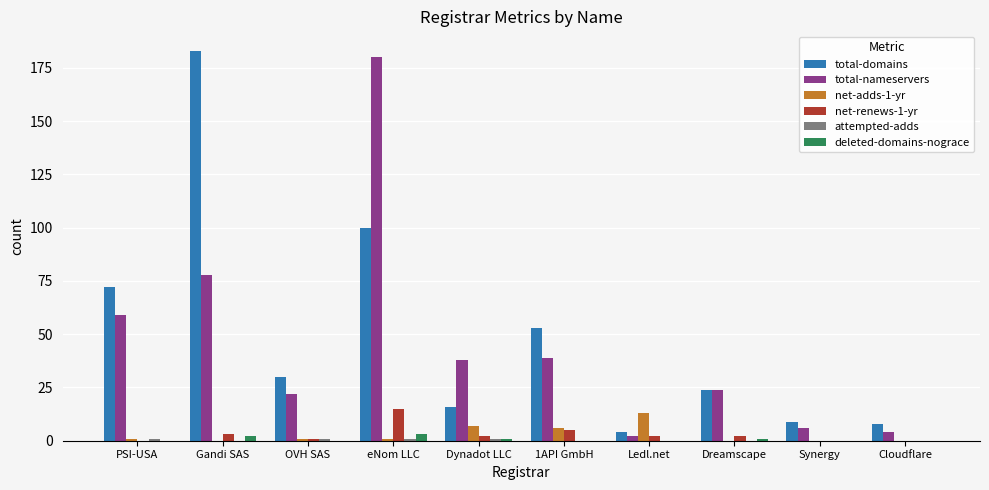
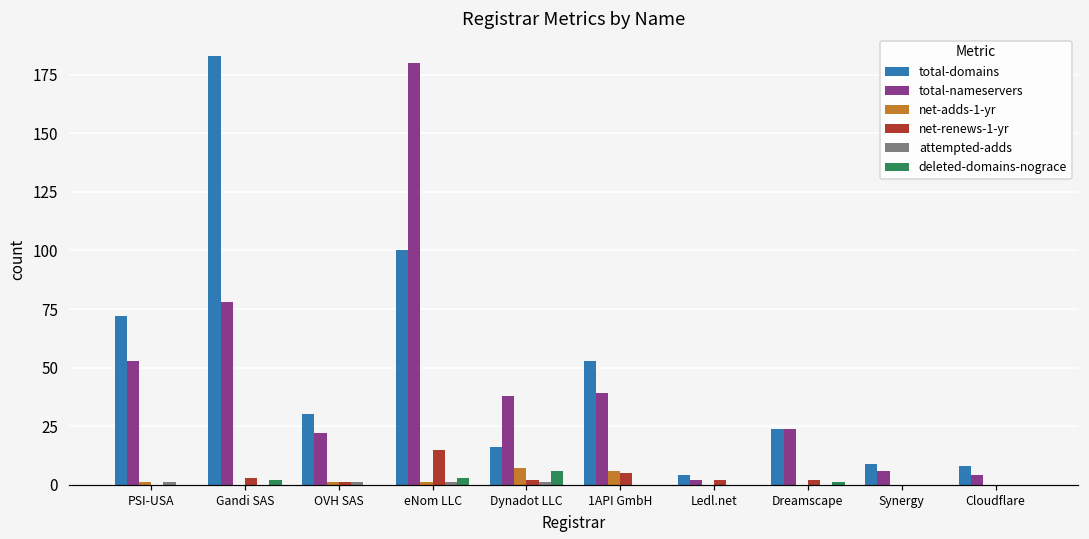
  {
    "total-domains": {
      "PSI-USA": 72,
      "Gandi SAS": 183,
      "OVH SAS": 30,
      "eNom LLC": 100,
      "Dynadot LLC": 16,
      "1API GmbH": 53,
      "Ledl.net": 4,
      "Dreamscape": 24,
      "Synergy": 9,
      "Cloudflare": 8
    },
    "total-nameservers": {
-     "PSI-USA": 59,
+     "PSI-USA": 53,
      "Gandi SAS": 78,
      "OVH SAS": 22,
      "eNom LLC": 180,
      "Dynadot LLC": 38,
      "1API GmbH": 39,
      "Ledl.net": 2,
      "Dreamscape": 24,
      "Synergy": 6,
      "Cloudflare": 4
    },
    "net-adds-1-yr": {
      "Gandi SAS": 0,
      "Dynadot LLC": 7,
      "1API GmbH": 6,
-     "Ledl.net": 13,
+     "Ledl.net": 0,
      "Dreamscape": 0,
      "Synergy": 0,
      "Cloudflare": 0
    },
    "net-renews-1-yr": {
      "PSI-USA": 0,
      "Gandi SAS": 3,
      "eNom LLC": 15,
      "Dynadot LLC": 2,
      "1API GmbH": 5,
      "Ledl.net": 2,
      "Dreamscape": 2,
      "Synergy": 0,
      "Cloudflare": 0
    },
    "attempted-adds": {
      "Gandi SAS": 0,
      "1API GmbH": 0,
      "Ledl.net": 0,
      "Dreamscape": 0,
      "Synergy": 0,
      "Cloudflare": 0
    },
    "deleted-domains-nograce": {
      "PSI-USA": 0,
      "Gandi SAS": 2,
      "OVH SAS": 0,
      "eNom LLC": 3,
-     "Dynadot LLC": 1,
+     "Dynadot LLC": 6,
      "1API GmbH": 0,
      "Ledl.net": 0,
      "Synergy": 0,
      "Cloudflare": 0
    }
  }
